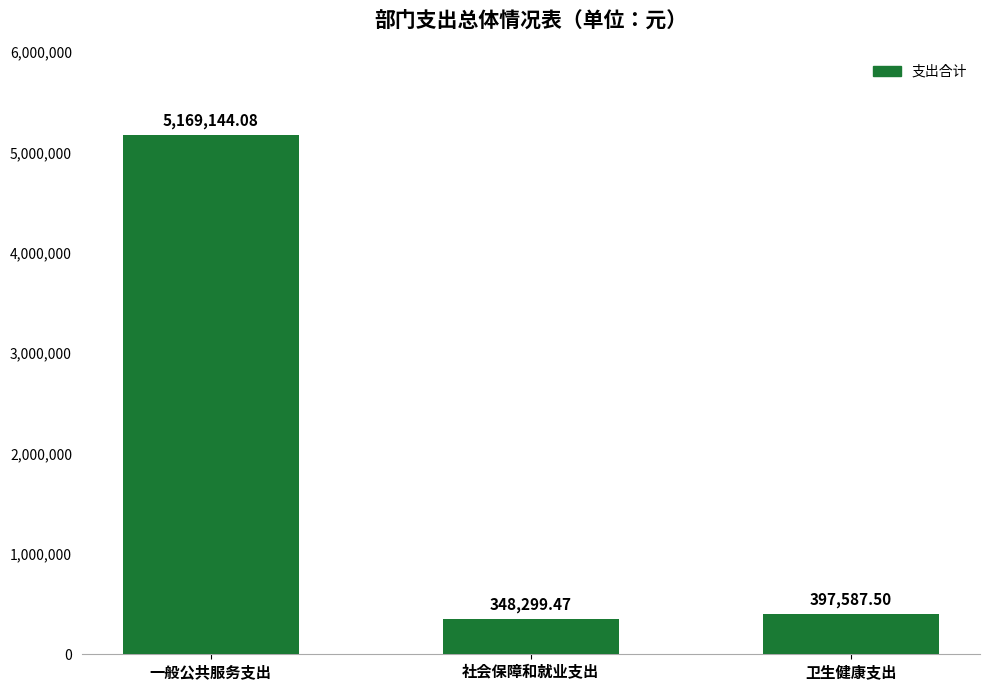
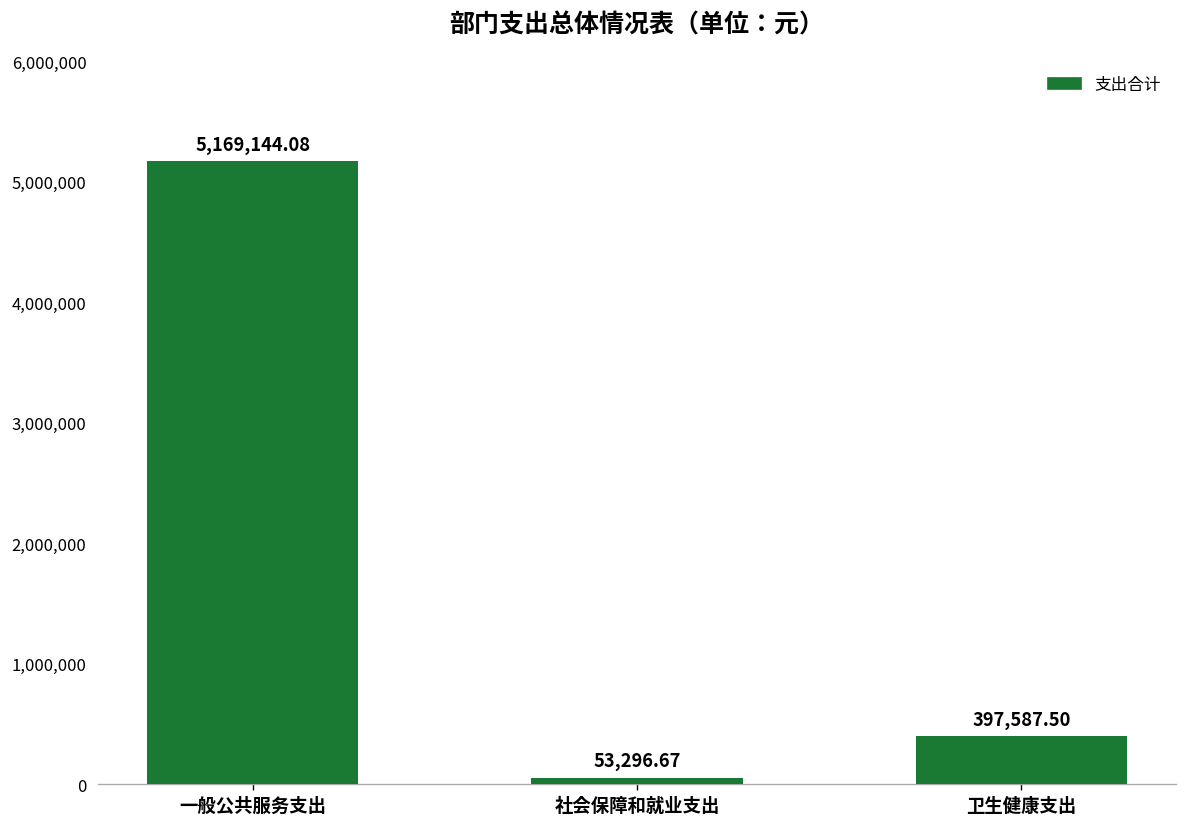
  {
    "一般公共服务支出": "5,169,144.08",
-   "社会保障和就业支出": "348,299.47",
+   "社会保障和就业支出": "53,296.67",
    "卫生健康支出": "397,587.50"
  }
